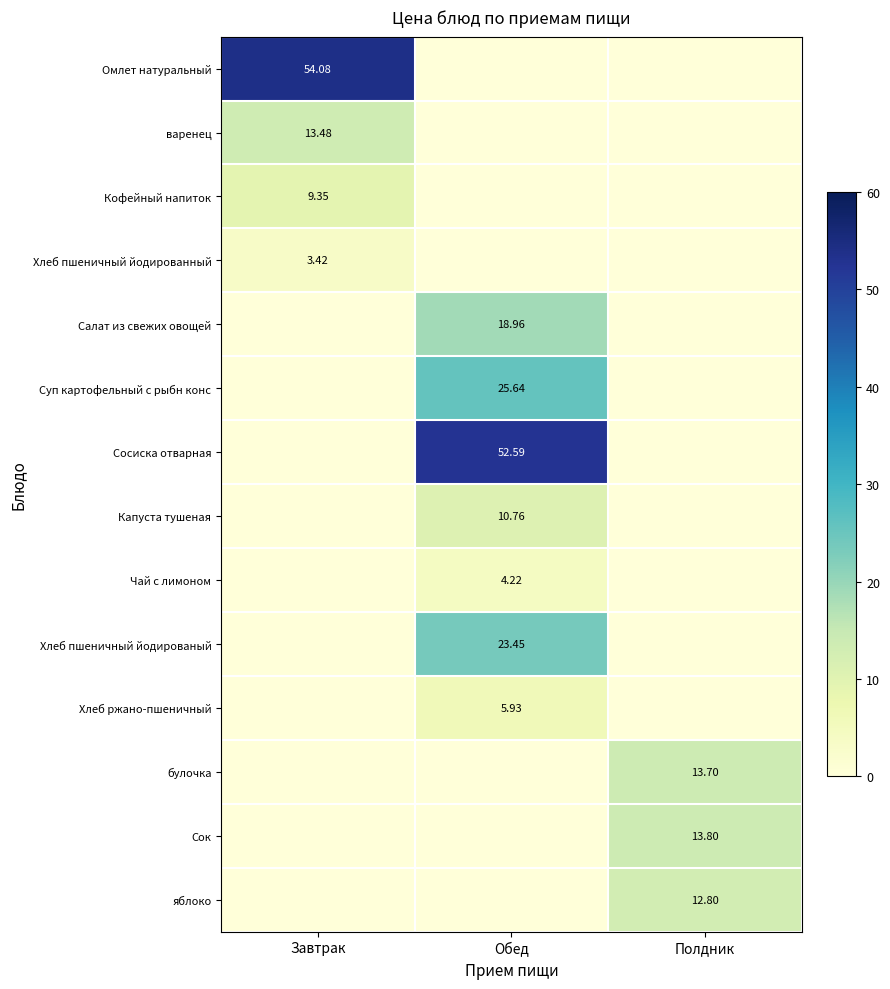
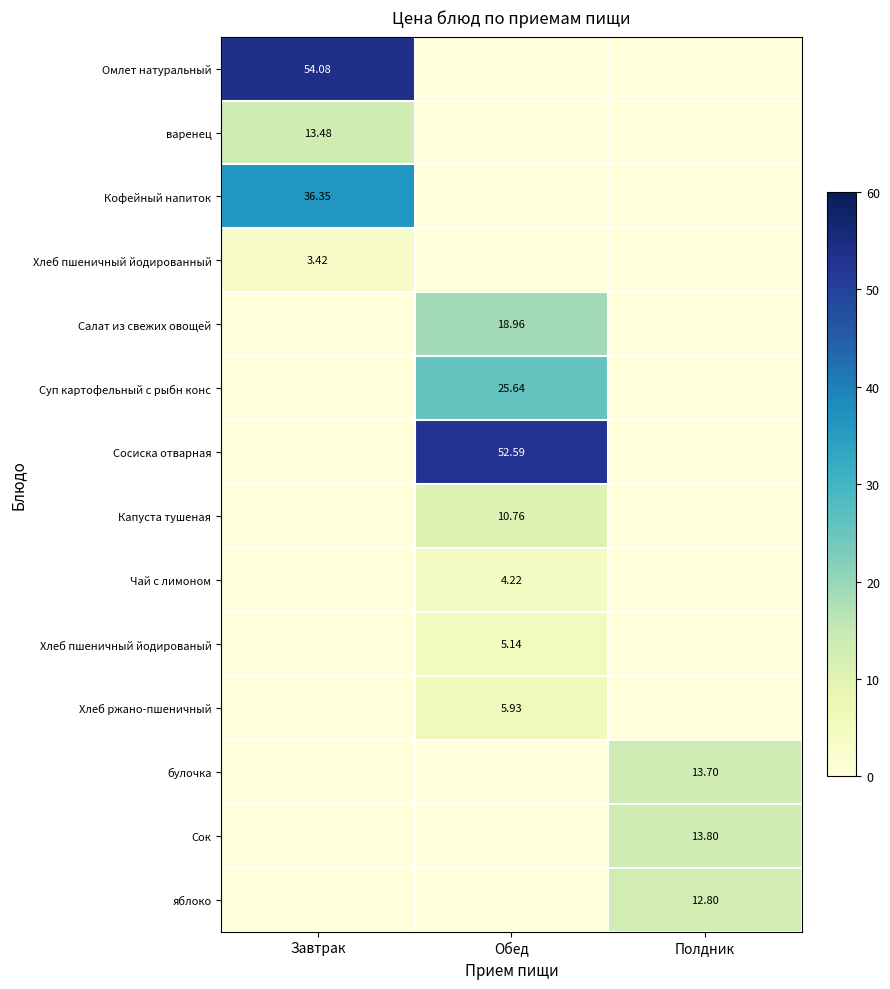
  {
    "Омлет натуральный": {
      "Завтрак": 54.08
    },
    "варенец": {
      "Завтрак": 13.48
    },
    "Кофейный напиток": {
-     "Завтрак": 9.35
+     "Завтрак": 36.35
    },
    "Хлеб пшеничный йодированный": {
      "Завтрак": 3.42
    },
    "Салат из свежих овощей": {
      "Обед": 18.96
    },
    "Суп картофельный с рыбн конс": {
      "Обед": 25.64
    },
    "Сосиска отварная": {
      "Обед": 52.59
    },
    "Капуста тушеная": {
      "Обед": 10.76
    },
    "Чай с лимоном": {
      "Обед": 4.22
    },
    "Хлеб пшеничный йодированый": {
-     "Обед": 23.45
+     "Обед": 5.14
    },
    "Хлеб ржано-пшеничный": {
      "Обед": 5.93
    },
    "булочка": {
      "Полдник": 13.70
    },
    "Сок": {
      "Полдник": 13.80
    },
    "яблоко": {
      "Полдник": 12.80
    }
  }
